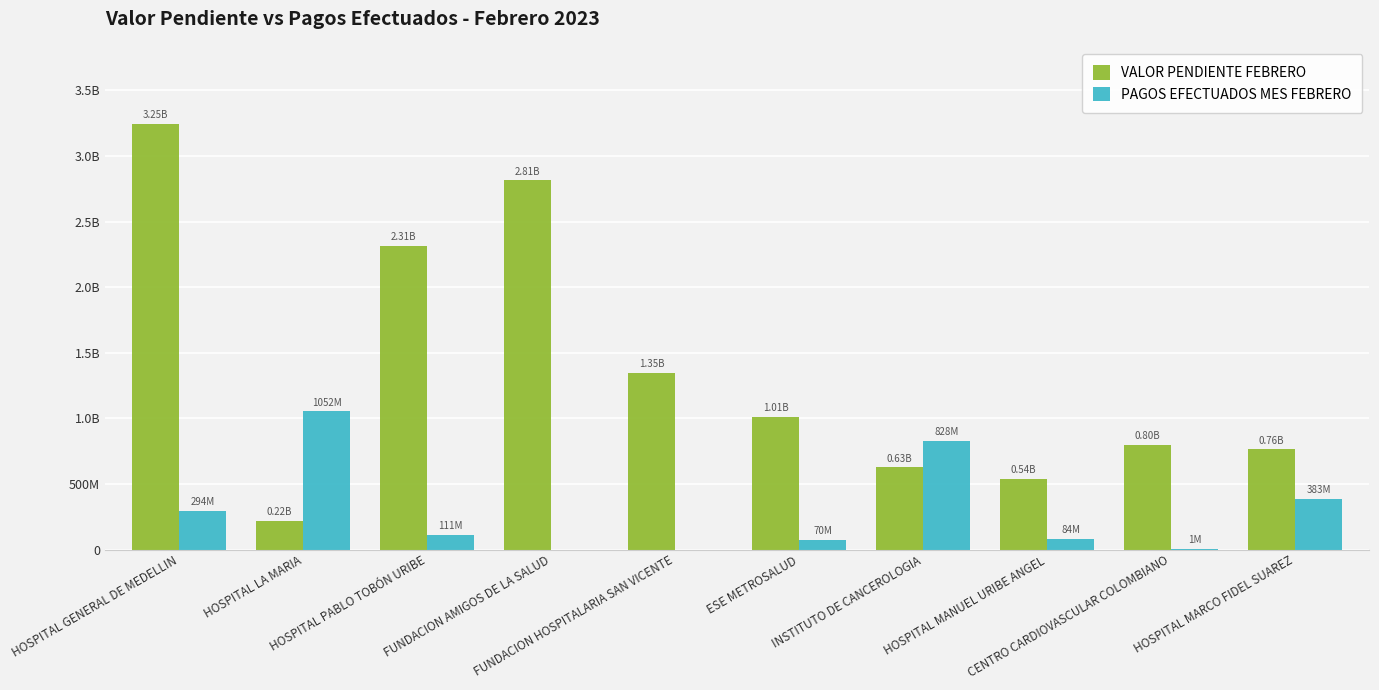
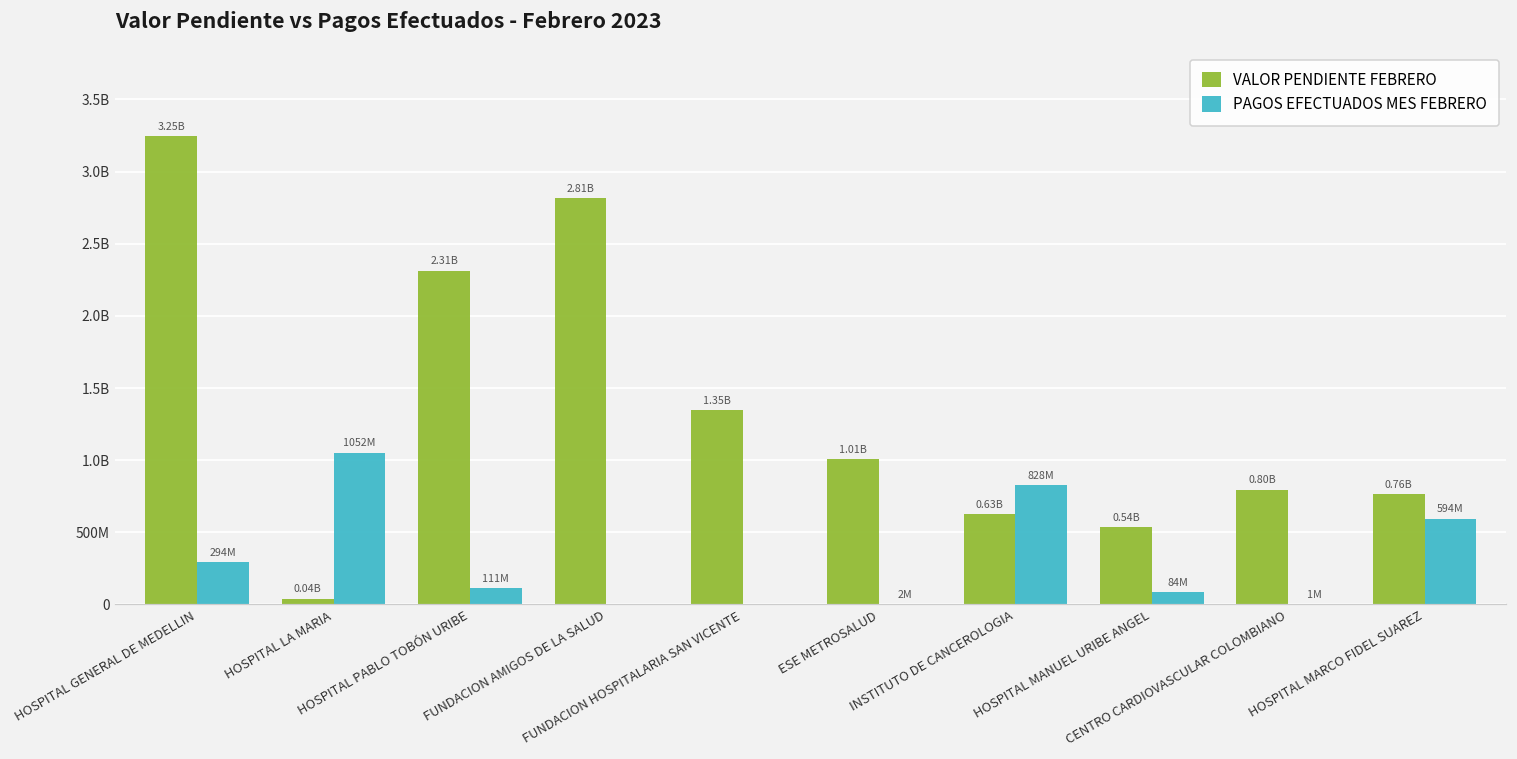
  {
    "VALOR PENDIENTE FEBRERO": {
      "HOSPITAL GENERAL DE MEDELLIN": "3.25B",
-     "HOSPITAL LA MARIA": "0.22B",
+     "HOSPITAL LA MARIA": "0.04B",
      "HOSPITAL PABLO TOBÓN URIBE": "2.31B",
      "FUNDACION AMIGOS DE LA SALUD": "2.81B",
      "FUNDACION HOSPITALARIA SAN VICENTE": "1.35B",
      "ESE METROSALUD": "1.01B",
      "INSTITUTO DE CANCEROLOGIA": "0.63B",
      "HOSPITAL MANUEL URIBE ANGEL": "0.54B",
      "CENTRO CARDIOVASCULAR COLOMBIANO": "0.80B",
      "HOSPITAL MARCO FIDEL SUAREZ": "0.76B"
    },
    "PAGOS EFECTUADOS MES FEBRERO": {
      "HOSPITAL GENERAL DE MEDELLIN": "294M",
      "HOSPITAL LA MARIA": "1052M",
      "HOSPITAL PABLO TOBÓN URIBE": "111M",
-     "ESE METROSALUD": "70M",
+     "ESE METROSALUD": "2M",
      "INSTITUTO DE CANCEROLOGIA": "828M",
      "HOSPITAL MANUEL URIBE ANGEL": "84M",
      "CENTRO CARDIOVASCULAR COLOMBIANO": "1M",
-     "HOSPITAL MARCO FIDEL SUAREZ": "383M"
+     "HOSPITAL MARCO FIDEL SUAREZ": "594M"
    }
  }
